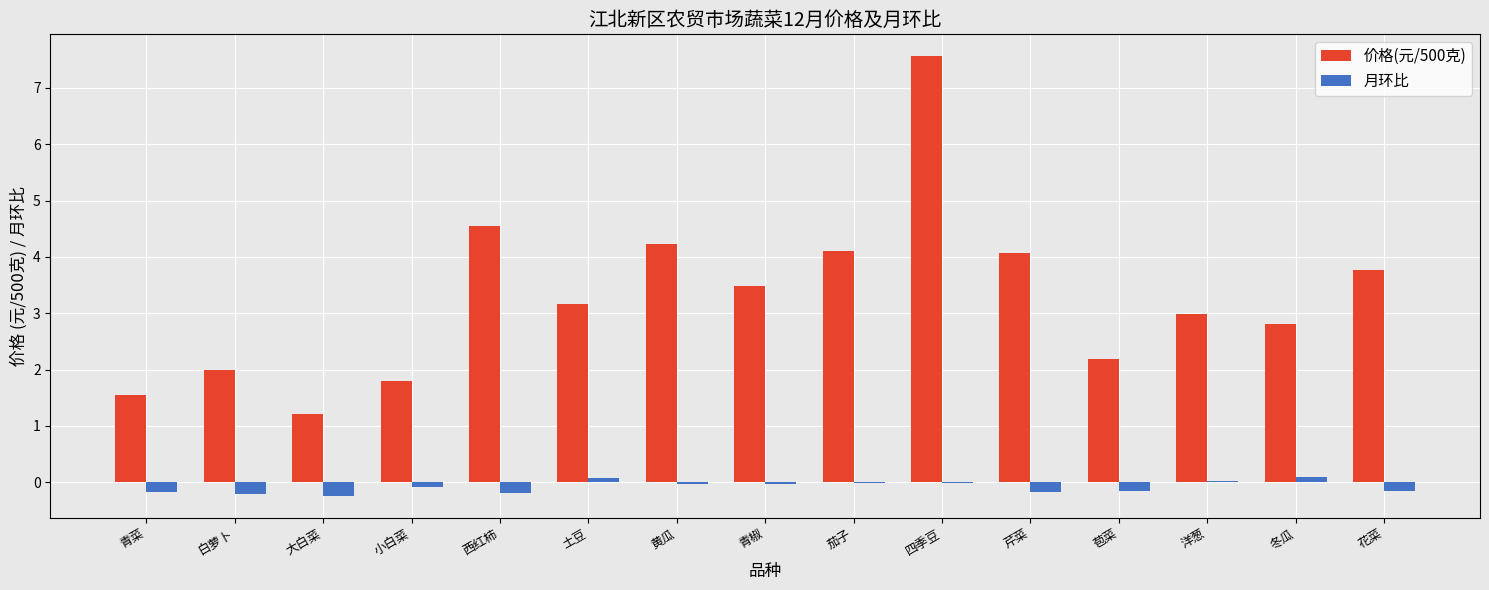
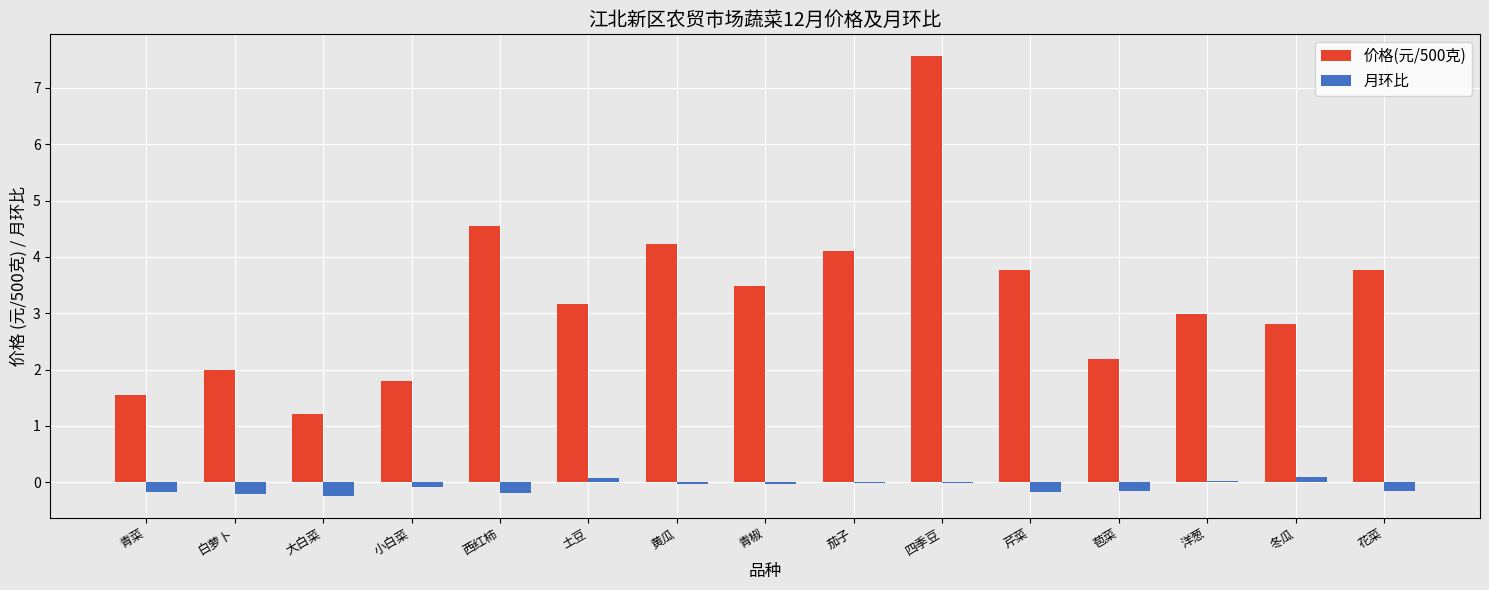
  {
    "价格(元/500克)": {
      "青菜": 1.5,
      "白萝卜": 2.0,
      "大白菜": 1.2,
      "小白菜": 1.8,
      "西红柿": 4.5,
      "土豆": 3.2,
      "黄瓜": 4.2,
      "青椒": 3.5,
      "茄子": 4.1,
      "四季豆": 7.6,
-     "芹菜": 4.1,
+     "芹菜": 3.8,
      "苞菜": 2.2,
      "洋葱": 3.0,
      "冬瓜": 2.8,
      "花菜": 3.8
    },
    "月环比": {
      "青菜": -0.2,
      "白萝卜": -0.2,
      "大白菜": -0.2,
      "小白菜": -0.1,
      "西红柿": -0.2,
      "土豆": 0.1,
      "芹菜": -0.2,
      "苞菜": -0.2,
      "冬瓜": 0.1,
      "花菜": -0.1
    }
  }
